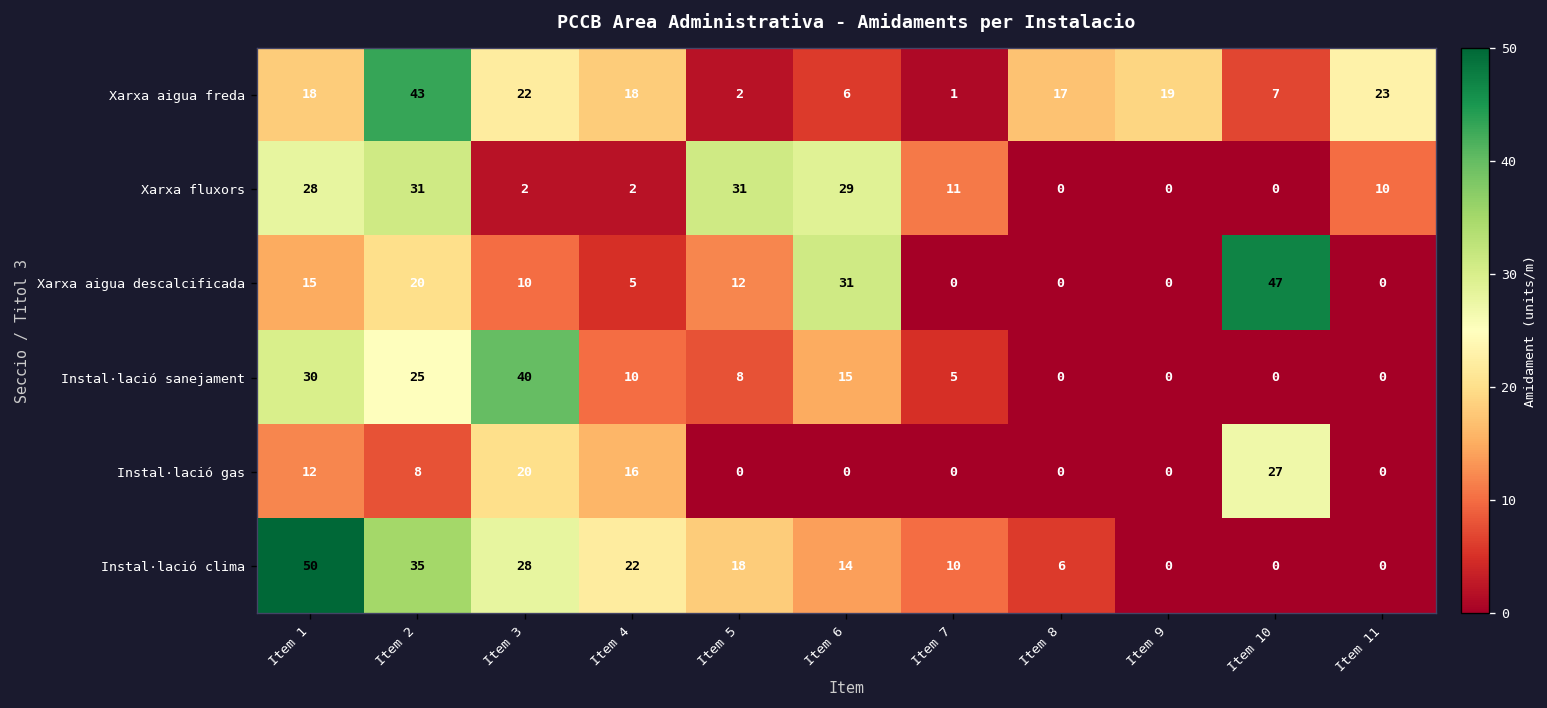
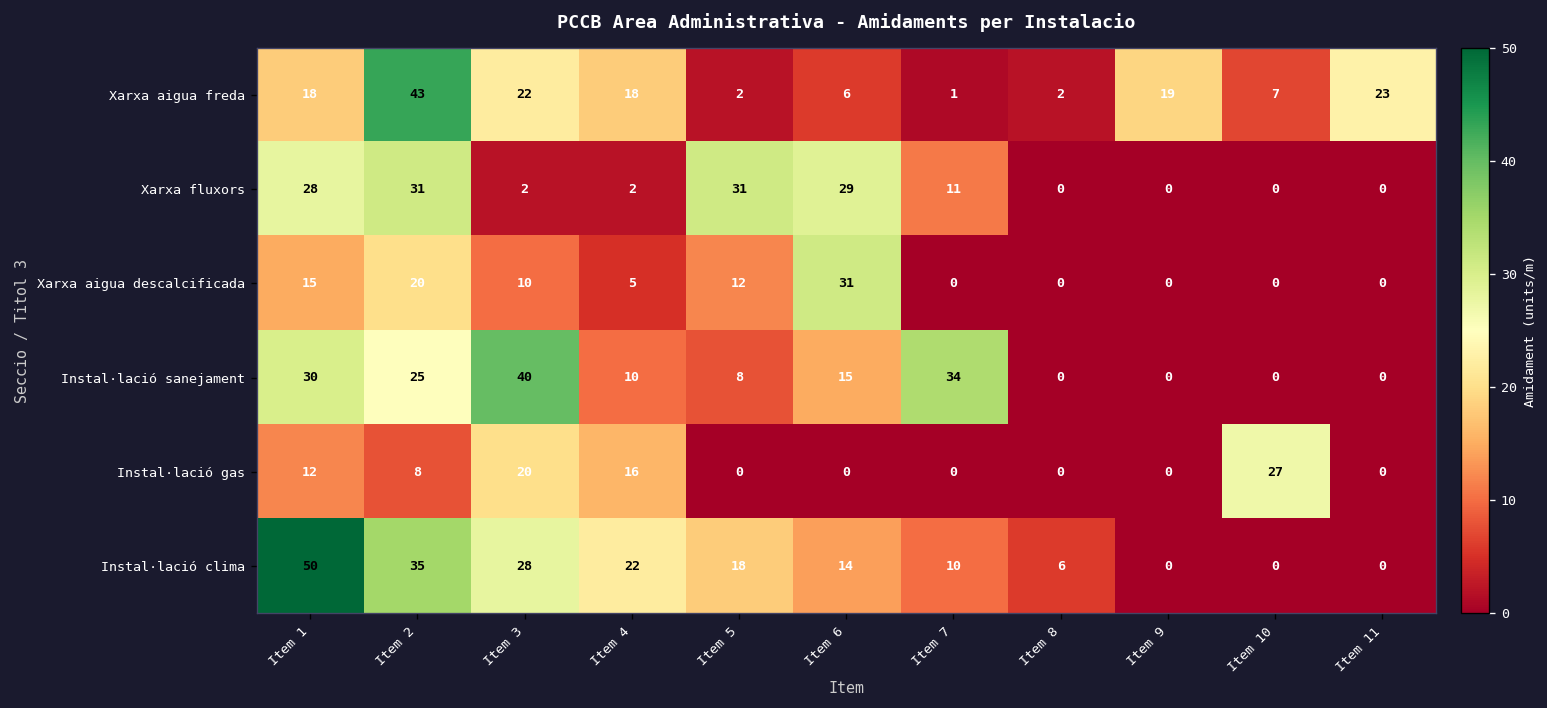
  {
    "Xarxa aigua freda": {
      "Item 1": 18,
      "Item 2": 43,
      "Item 3": 22,
      "Item 4": 18,
      "Item 5": 2,
      "Item 6": 6,
      "Item 7": 1,
-     "Item 8": 17,
+     "Item 8": 2,
      "Item 9": 19,
      "Item 10": 7,
      "Item 11": 23
    },
    "Xarxa fluxors": {
      "Item 1": 28,
      "Item 2": 31,
      "Item 3": 2,
      "Item 4": 2,
      "Item 5": 31,
      "Item 6": 29,
      "Item 7": 11,
      "Item 8": 0,
      "Item 9": 0,
      "Item 10": 0,
-     "Item 11": 10
+     "Item 11": 0
    },
    "Xarxa aigua descalcificada": {
      "Item 1": 15,
      "Item 2": 20,
      "Item 3": 10,
      "Item 4": 5,
      "Item 5": 12,
      "Item 6": 31,
      "Item 7": 0,
      "Item 8": 0,
      "Item 9": 0,
-     "Item 10": 47,
+     "Item 10": 0,
      "Item 11": 0
    },
    "Instal·lació sanejament": {
      "Item 1": 30,
      "Item 2": 25,
      "Item 3": 40,
      "Item 4": 10,
      "Item 5": 8,
      "Item 6": 15,
-     "Item 7": 5,
+     "Item 7": 34,
      "Item 8": 0,
      "Item 9": 0,
      "Item 10": 0,
      "Item 11": 0
    },
    "Instal·lació gas": {
      "Item 1": 12,
      "Item 2": 8,
      "Item 3": 20,
      "Item 4": 16,
      "Item 5": 0,
      "Item 6": 0,
      "Item 7": 0,
      "Item 8": 0,
      "Item 9": 0,
      "Item 10": 27,
      "Item 11": 0
    },
    "Instal·lació clima": {
      "Item 1": 50,
      "Item 2": 35,
      "Item 3": 28,
      "Item 4": 22,
      "Item 5": 18,
      "Item 6": 14,
      "Item 7": 10,
      "Item 8": 6,
      "Item 9": 0,
      "Item 10": 0,
      "Item 11": 0
    }
  }
